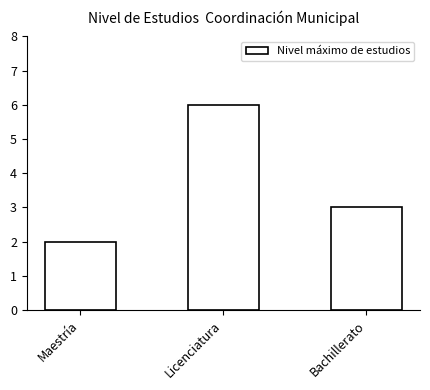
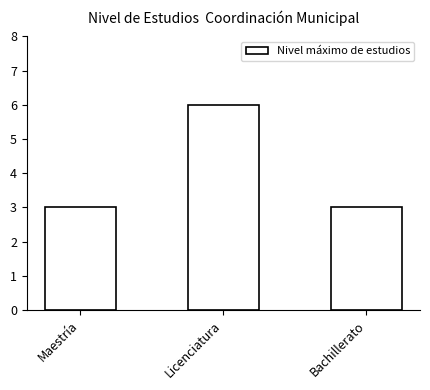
  {
-   "Maestría": 2,
+   "Maestría": 3,
    "Licenciatura": 6,
    "Bachillerato": 3
  }
